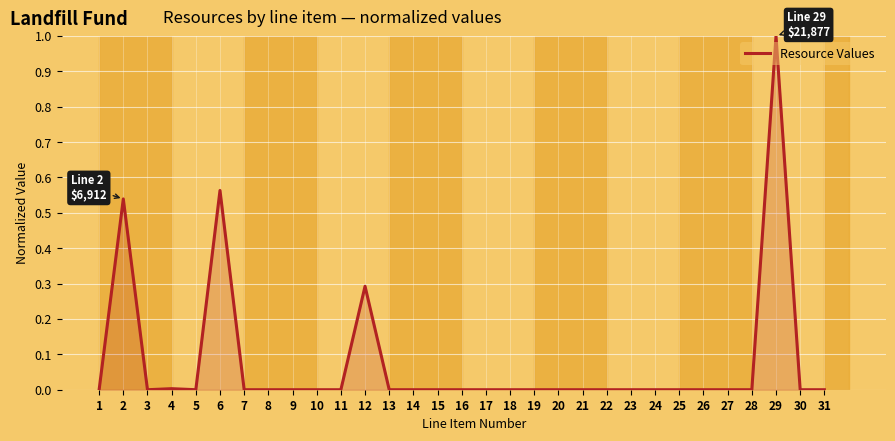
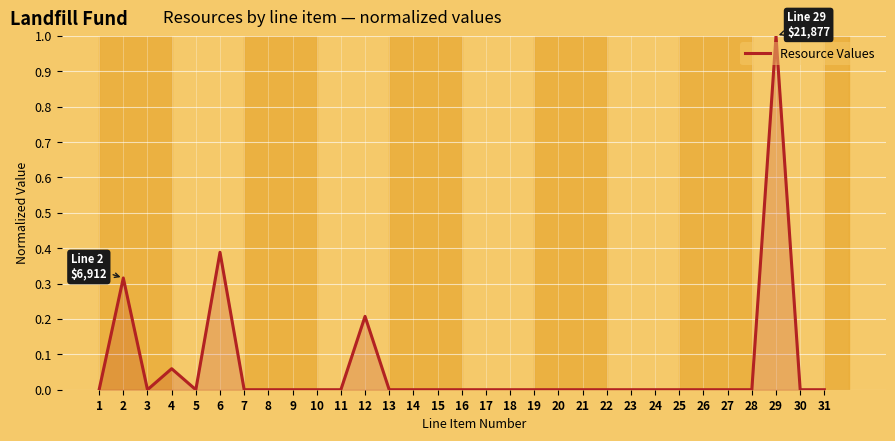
  {
    "1": 0.00,
-   "2": 0.54,
+   "2": 0.32,
    "3": 0.00,
-   "4": 0.00,
+   "4": 0.06,
    "5": 0.00,
-   "6": 0.56,
+   "6": 0.39,
    "7": 0.00,
    "8": 0.00,
    "9": 0.00,
    "10": 0.00,
    "11": 0.00,
-   "12": 0.29,
+   "12": 0.21,
    "13": 0.00,
    "14": 0.00,
    "15": 0.00,
    "16": 0.00,
    "17": 0.00,
    "18": 0.00,
    "19": 0.00,
    "20": 0.00,
    "21": 0.00,
    "22": 0.00,
    "23": 0.00,
    "24": 0.00,
    "25": 0.00,
    "26": 0.00,
    "27": 0.00,
    "28": 0.00,
    "30": 0.00,
    "31": 0.00
  }
